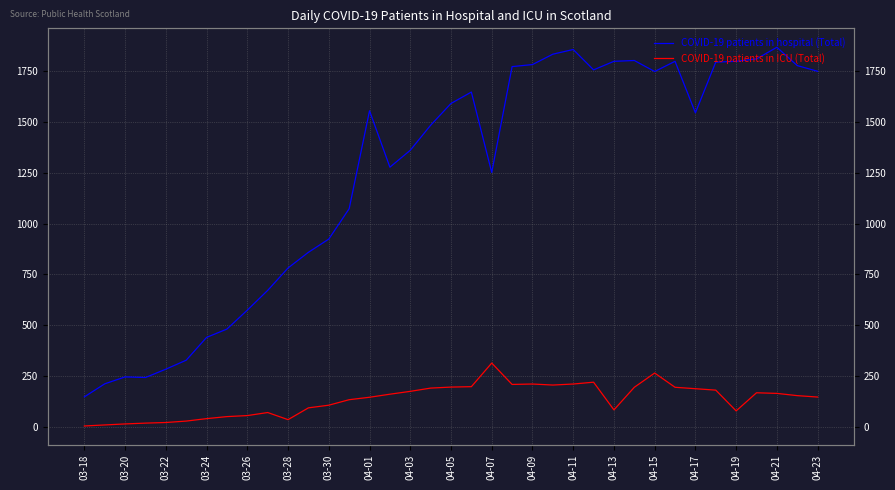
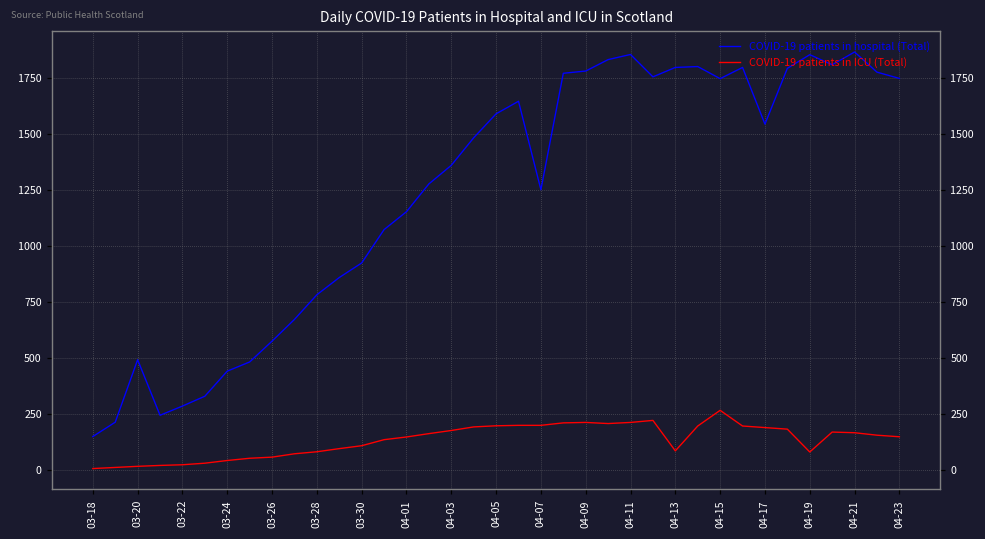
  {
    "COVID-19 patients in hospital (Total)": {
      "03-18": 150,
-     "03-20": 250,
+     "03-20": 490,
      "03-22": 290,
      "03-24": 440,
      "03-26": 580,
      "03-28": 780,
      "03-30": 920,
-     "04-01": 1550,
+     "04-01": 1150,
      "04-03": 1360,
      "04-05": 1590,
      "04-07": 1250,
      "04-09": 1780,
      "04-11": 1860,
      "04-13": 1800,
      "04-15": 1750,
      "04-17": 1540,
-     "04-19": 1800,
+     "04-19": 1850,
      "04-21": 1870,
      "04-23": 1750
    },
    "COVID-19 patients in ICU (Total)": {
      "03-18": 10,
      "03-20": 20,
      "03-22": 20,
      "03-24": 40,
      "03-26": 60,
-     "03-28": 40,
+     "03-28": 80,
      "03-30": 110,
      "04-01": 150,
      "04-03": 180,
      "04-05": 200,
-     "04-07": 320,
+     "04-07": 200,
      "04-09": 210,
      "04-11": 210,
      "04-13": 90,
      "04-15": 270,
      "04-17": 190,
      "04-19": 80,
      "04-21": 170,
      "04-23": 150
    }
  }
